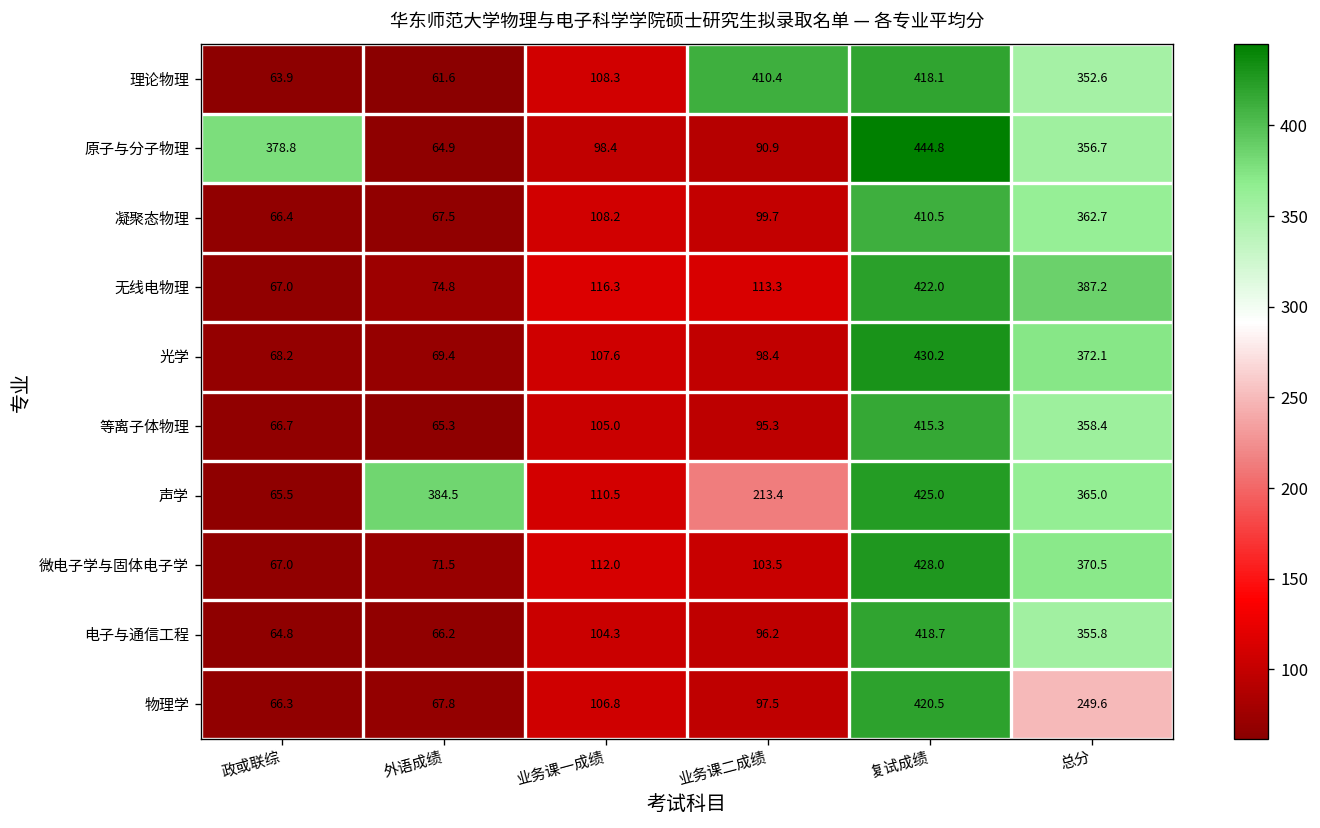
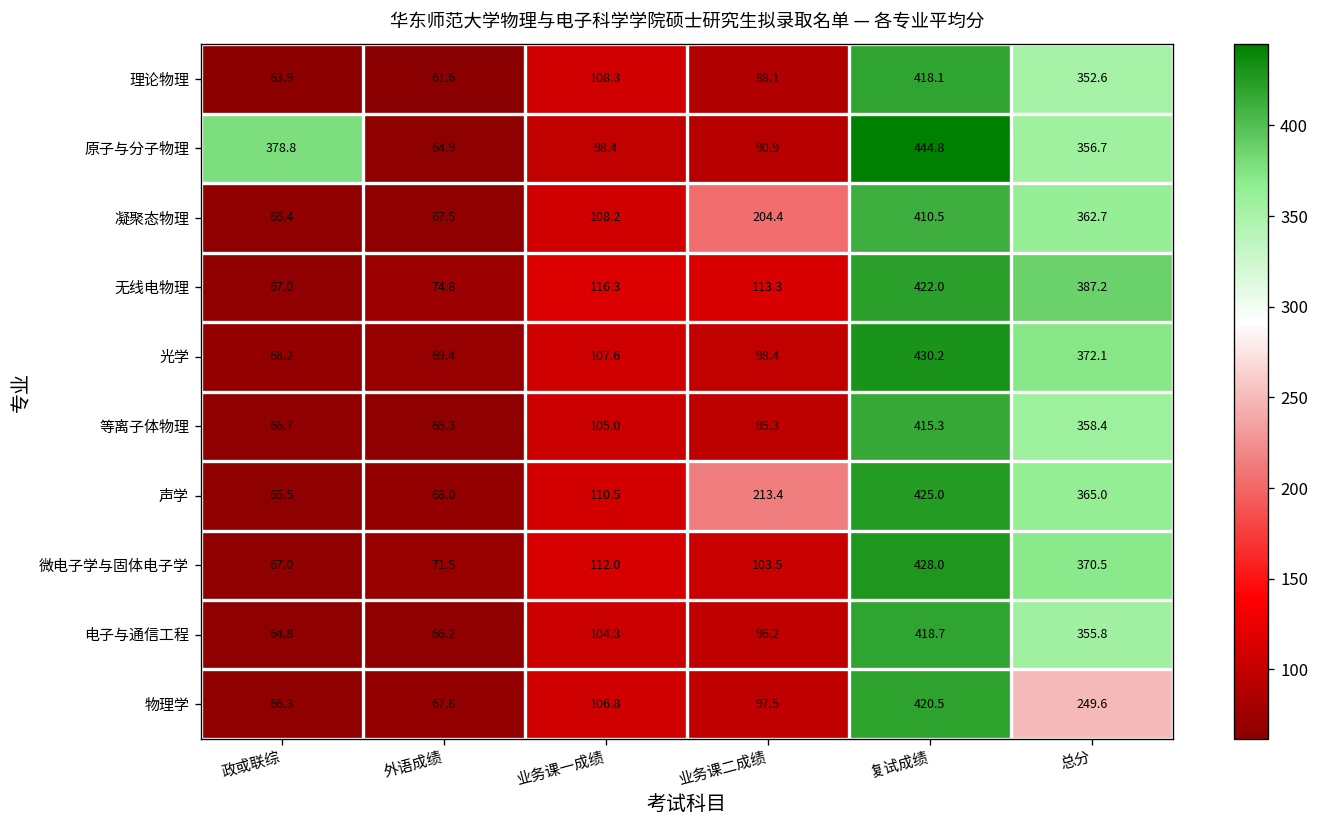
  {
    "理论物理": {
      "政或联综": 63.9,
      "外语成绩": 61.6,
      "业务课一成绩": 108.3,
-     "业务课二成绩": 410.4,
+     "业务课二成绩": 88.1,
      "复试成绩": 418.1,
      "总分": 352.6
    },
    "原子与分子物理": {
      "政或联综": 378.8,
      "外语成绩": 64.9,
      "业务课一成绩": 98.4,
      "业务课二成绩": 90.9,
      "复试成绩": 444.8,
      "总分": 356.7
    },
    "凝聚态物理": {
      "政或联综": 66.4,
      "外语成绩": 67.5,
      "业务课一成绩": 108.2,
-     "业务课二成绩": 99.7,
+     "业务课二成绩": 204.4,
      "复试成绩": 410.5,
      "总分": 362.7
    },
    "无线电物理": {
      "政或联综": 67.0,
      "外语成绩": 74.8,
      "业务课一成绩": 116.3,
      "业务课二成绩": 113.3,
      "复试成绩": 422.0,
      "总分": 387.2
    },
    "光学": {
      "政或联综": 68.2,
      "外语成绩": 69.4,
      "业务课一成绩": 107.6,
      "业务课二成绩": 98.4,
      "复试成绩": 430.2,
      "总分": 372.1
    },
    "等离子体物理": {
      "政或联综": 66.7,
      "外语成绩": 65.3,
      "业务课一成绩": 105.0,
      "业务课二成绩": 95.3,
      "复试成绩": 415.3,
      "总分": 358.4
    },
    "声学": {
      "政或联综": 65.5,
-     "外语成绩": 384.5,
+     "外语成绩": 68.0,
      "业务课一成绩": 110.5,
      "业务课二成绩": 213.4,
      "复试成绩": 425.0,
      "总分": 365.0
    },
    "微电子学与固体电子学": {
      "政或联综": 67.0,
      "外语成绩": 71.5,
      "业务课一成绩": 112.0,
      "业务课二成绩": 103.5,
      "复试成绩": 428.0,
      "总分": 370.5
    },
    "电子与通信工程": {
      "政或联综": 64.8,
      "外语成绩": 66.2,
      "业务课一成绩": 104.3,
      "业务课二成绩": 96.2,
      "复试成绩": 418.7,
      "总分": 355.8
    },
    "物理学": {
      "政或联综": 66.3,
      "外语成绩": 67.8,
      "业务课一成绩": 106.8,
      "业务课二成绩": 97.5,
      "复试成绩": 420.5,
      "总分": 249.6
    }
  }
